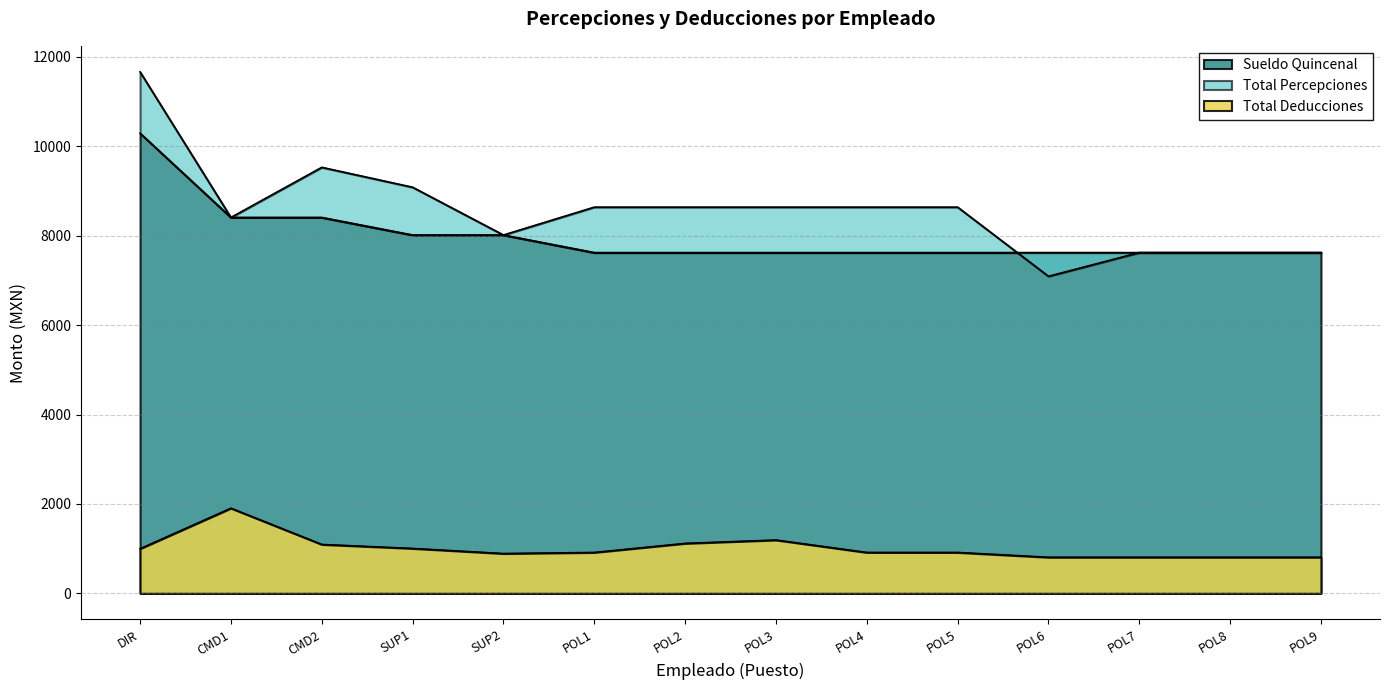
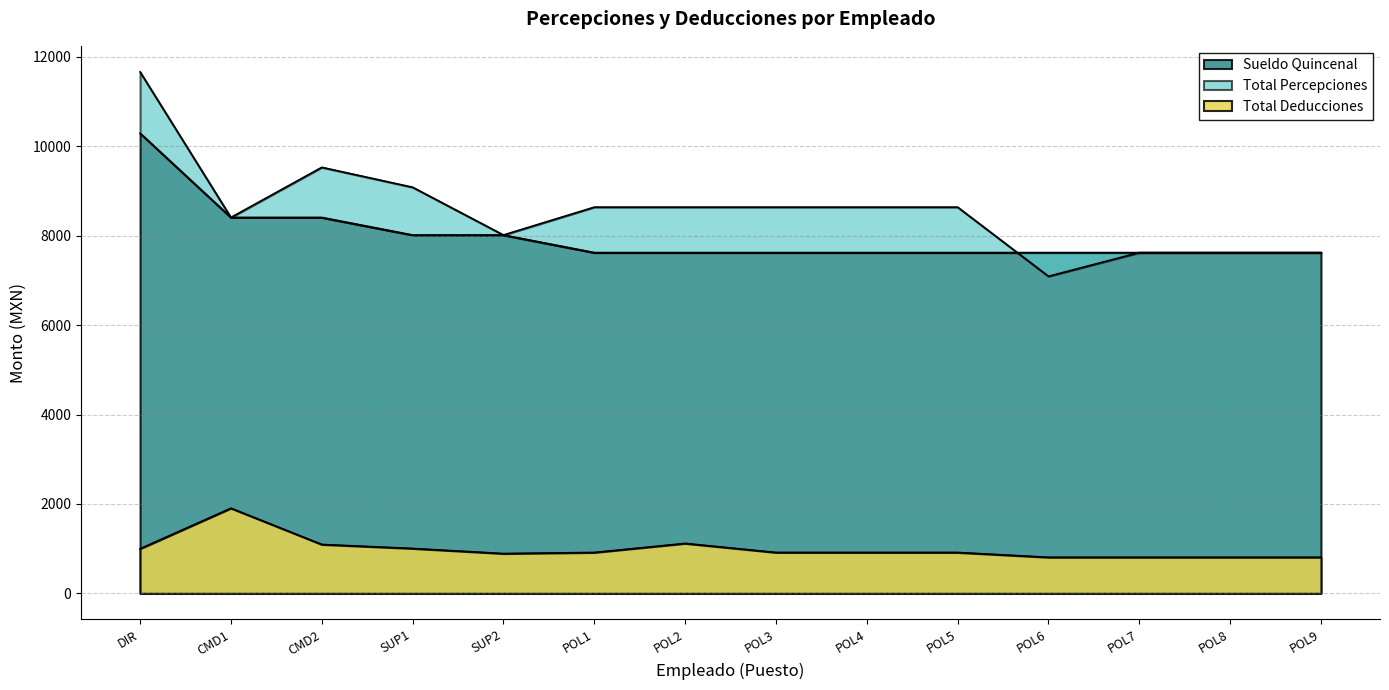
  {
    "Sueldo Quincenal": {
      "DIR": 10300,
      "CMD2": 8400,
      "SUP1": 8000,
      "POL1": 7600,
      "POL2": 7600,
      "POL3": 7600,
      "POL4": 7600,
      "POL5": 7600
    },
    "Total Deducciones": {
      "DIR": 1000,
      "CMD1": 1900,
      "CMD2": 1100,
      "SUP1": 1000,
      "SUP2": 900,
      "POL1": 900,
      "POL2": 1100,
-     "POL3": 1200,
+     "POL3": 900,
      "POL4": 900,
      "POL5": 900,
      "POL6": 800,
      "POL7": 800,
      "POL8": 800,
      "POL9": 800
    }
  }
